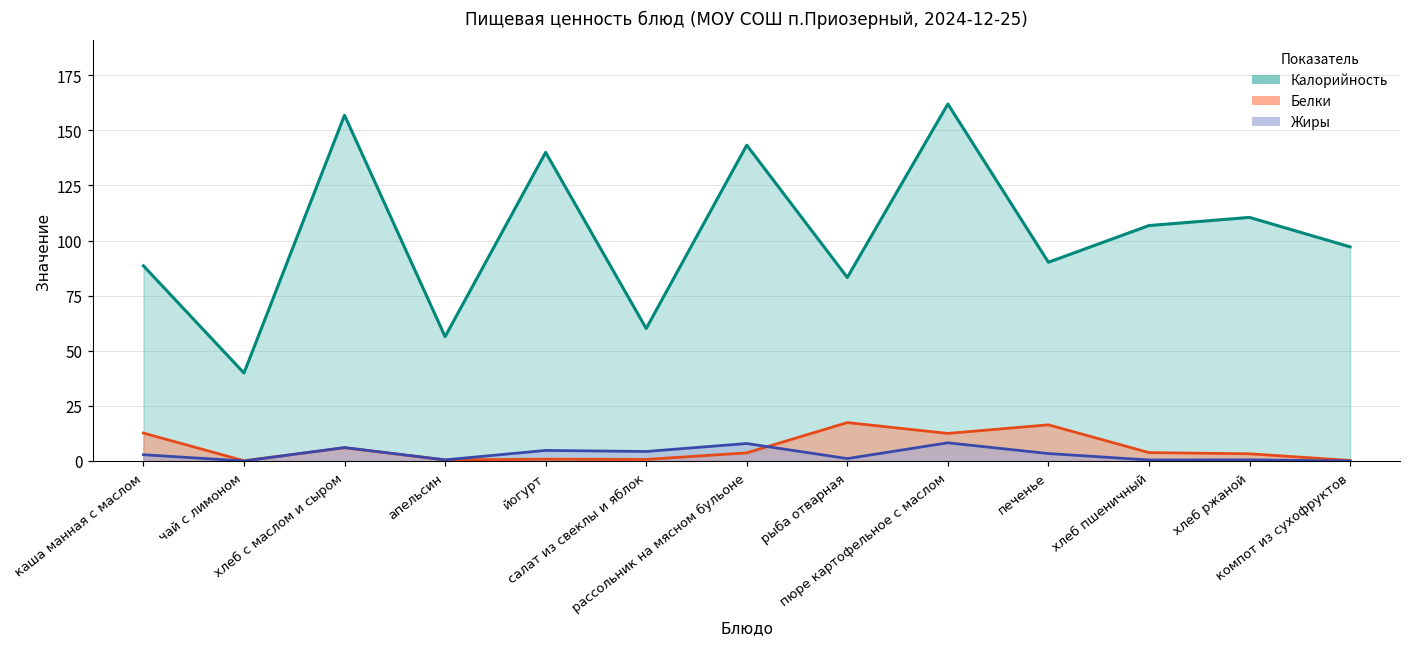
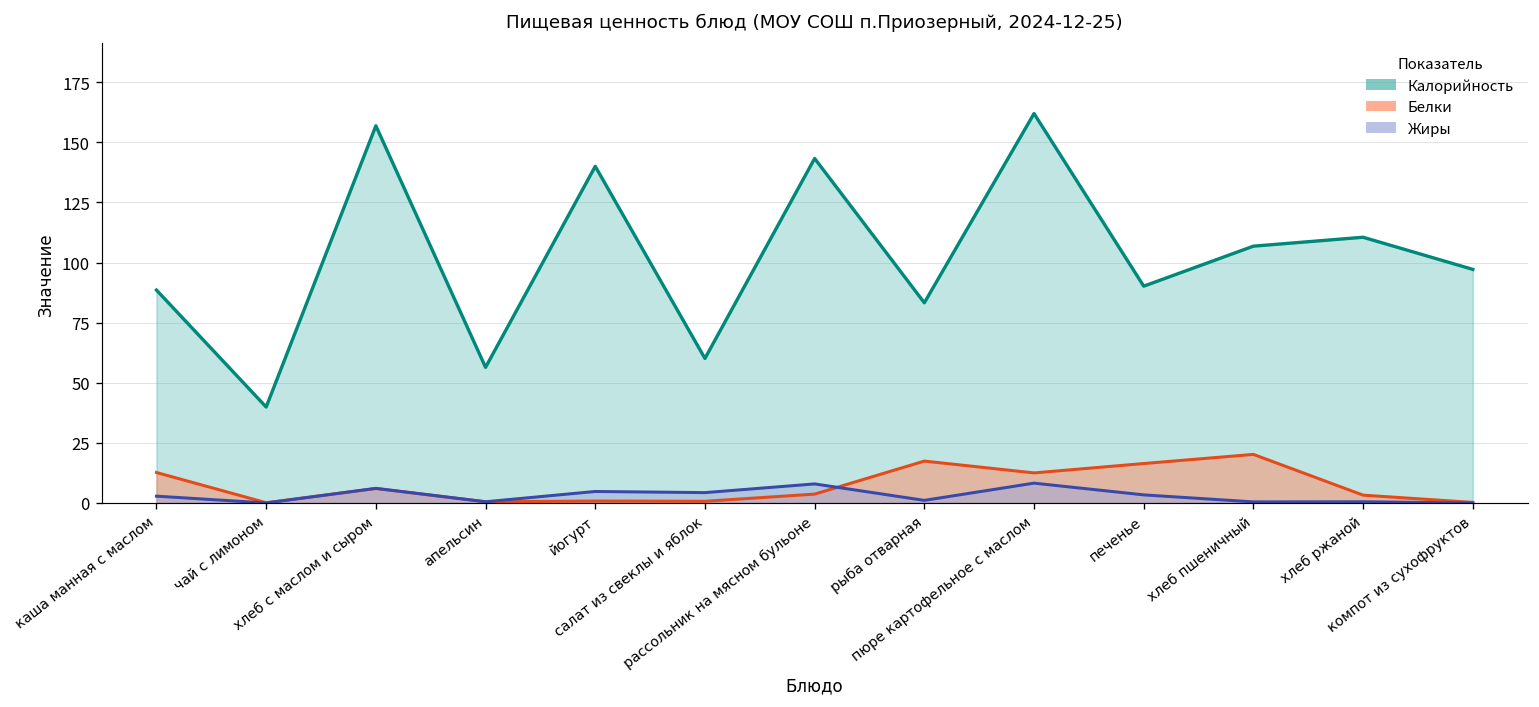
  {
    "Белки": {
      "каша манная с маслом": 13,
      "йогурт": 1,
      "салат из свеклы и яблок": 1,
      "рассольник на мясном бульоне": 4,
      "рыба отварная": 17,
      "пюре картофельное с маслом": 13,
      "печенье": 16,
-     "хлеб пшеничный": 4,
+     "хлеб пшеничный": 20,
      "хлеб ржаной": 3
    }
  }
